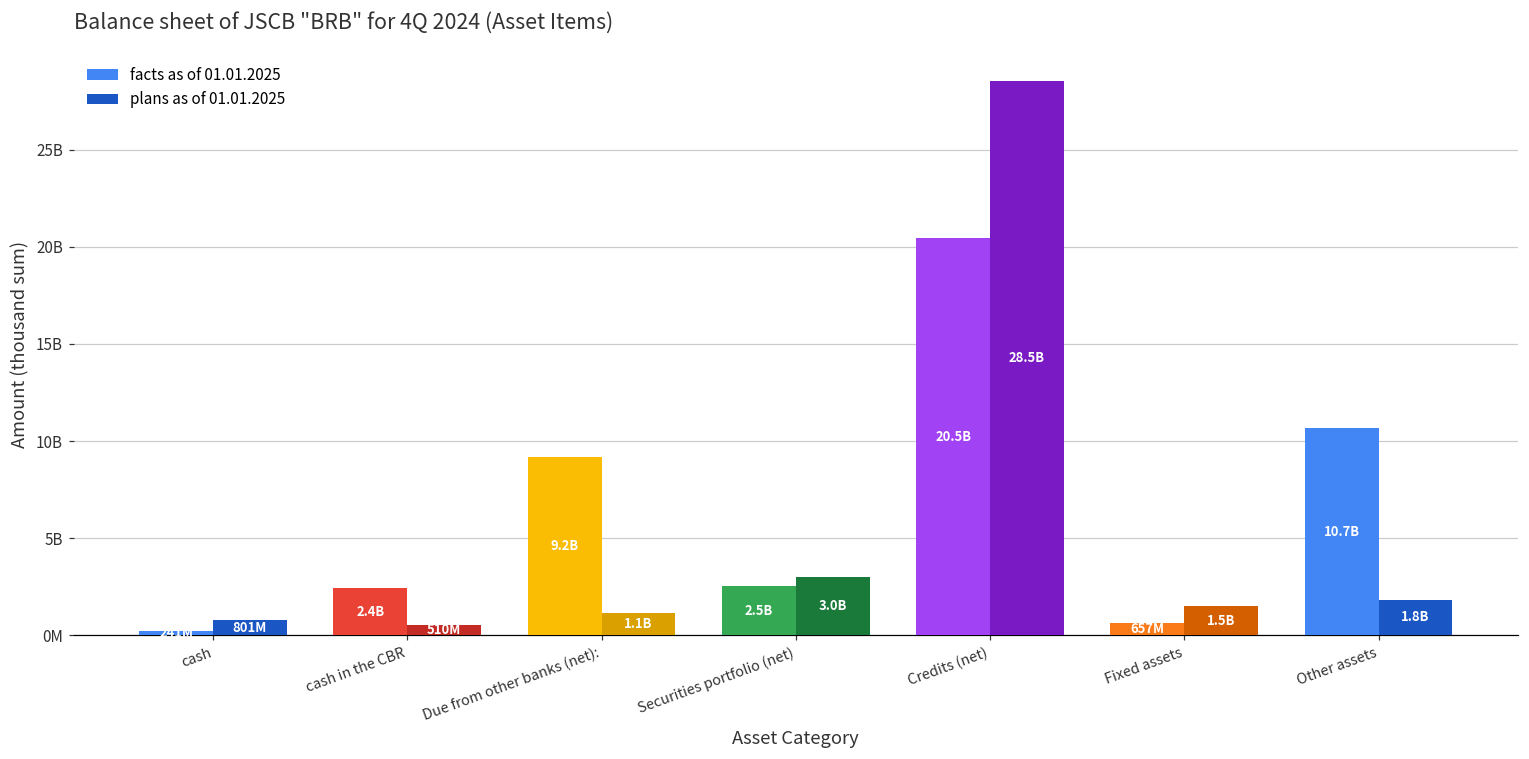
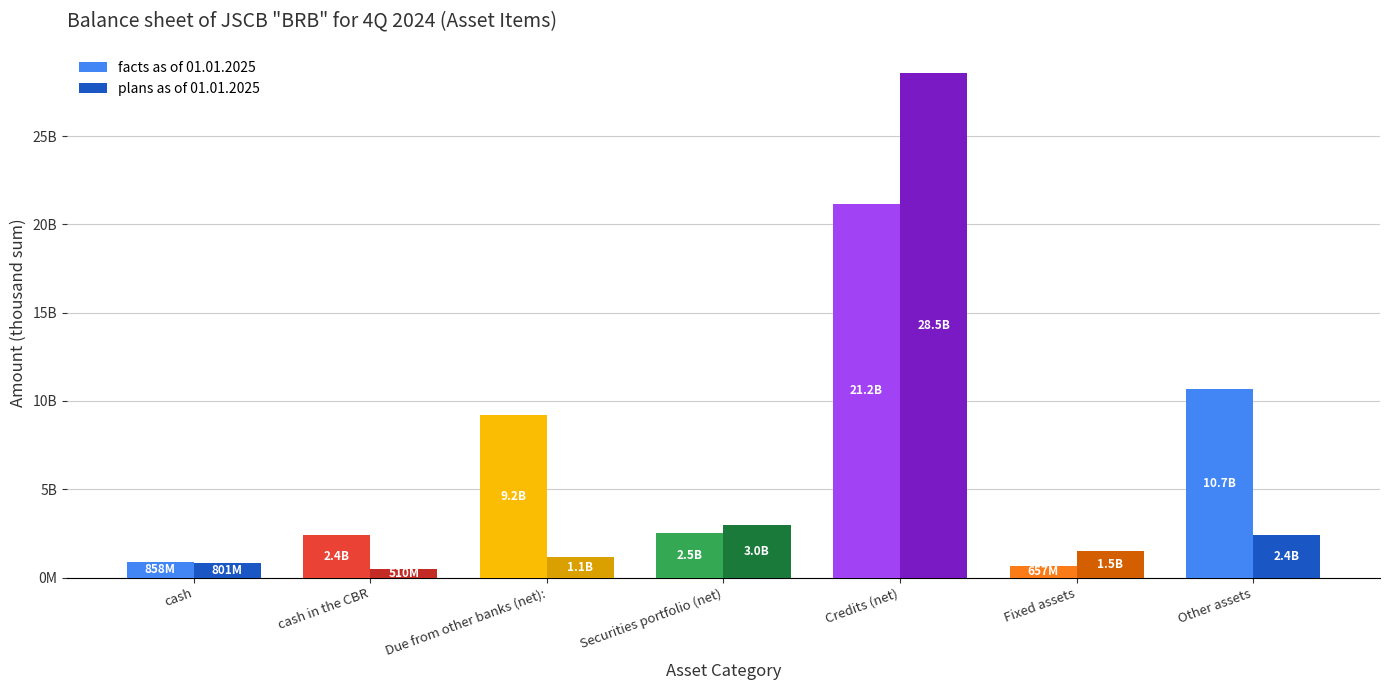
  {
    "facts as of 01.01.2025": {
-     "cash": "200000000",
+     "cash": "900000000",
      "cash in the CBR": "2.4B",
      "Due from other banks (net):": "9.2B",
      "Securities portfolio (net)": "2.5B",
-     "Credits (net)": "20.5B",
+     "Credits (net)": "21.2B",
      "Fixed assets": "657M",
      "Other assets": "10.7B"
    },
    "plans as of 01.01.2025": {
      "cash": "801M",
      "cash in the CBR": "510M",
      "Due from other banks (net):": "1.1B",
      "Securities portfolio (net)": "3.0B",
      "Credits (net)": "28.5B",
      "Fixed assets": "1.5B",
-     "Other assets": "1.8B"
+     "Other assets": "2.4B"
    }
  }
